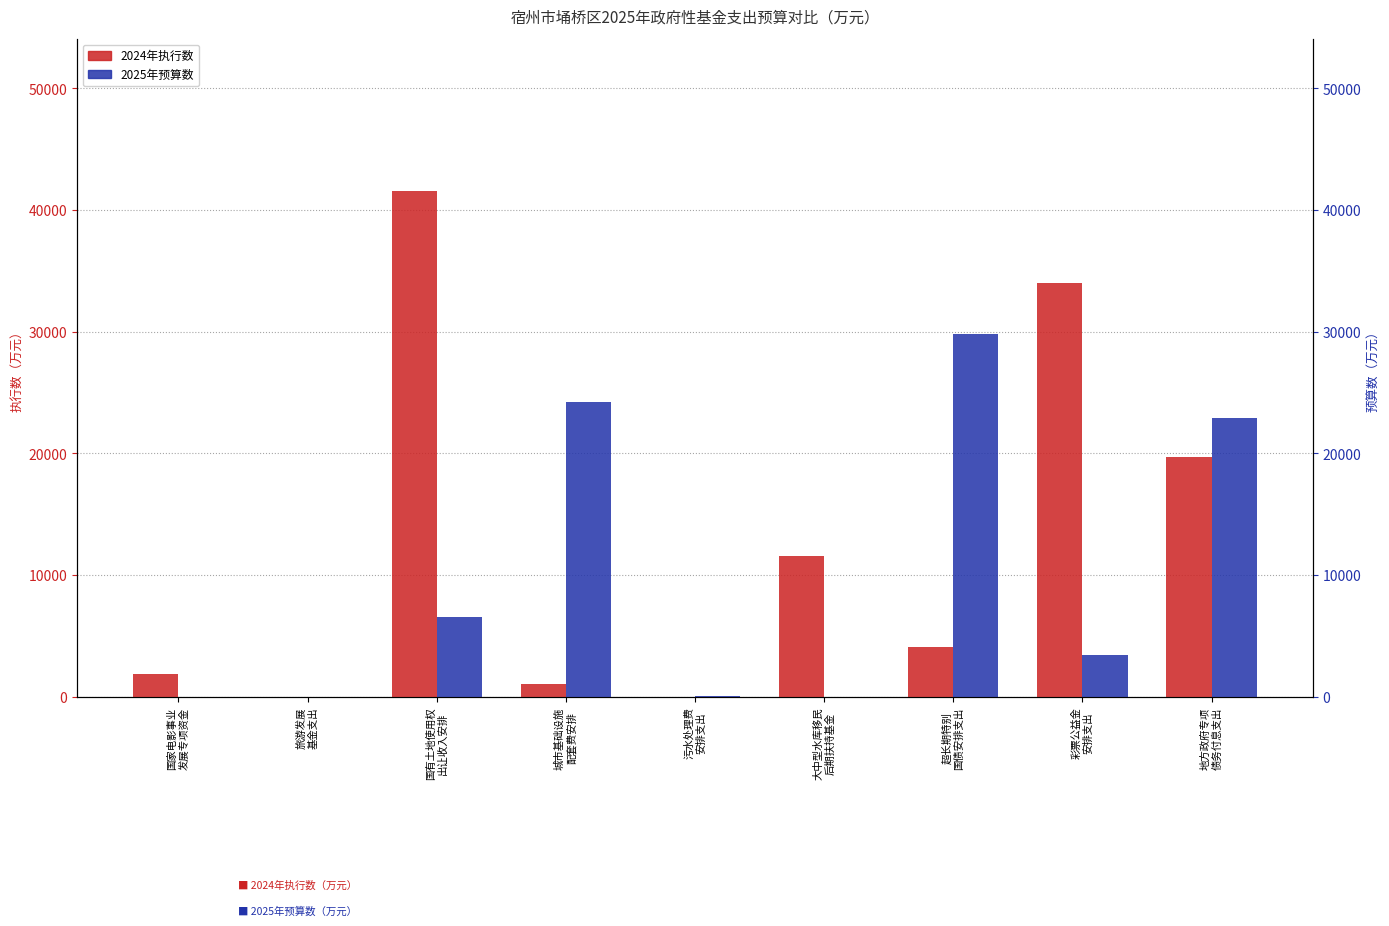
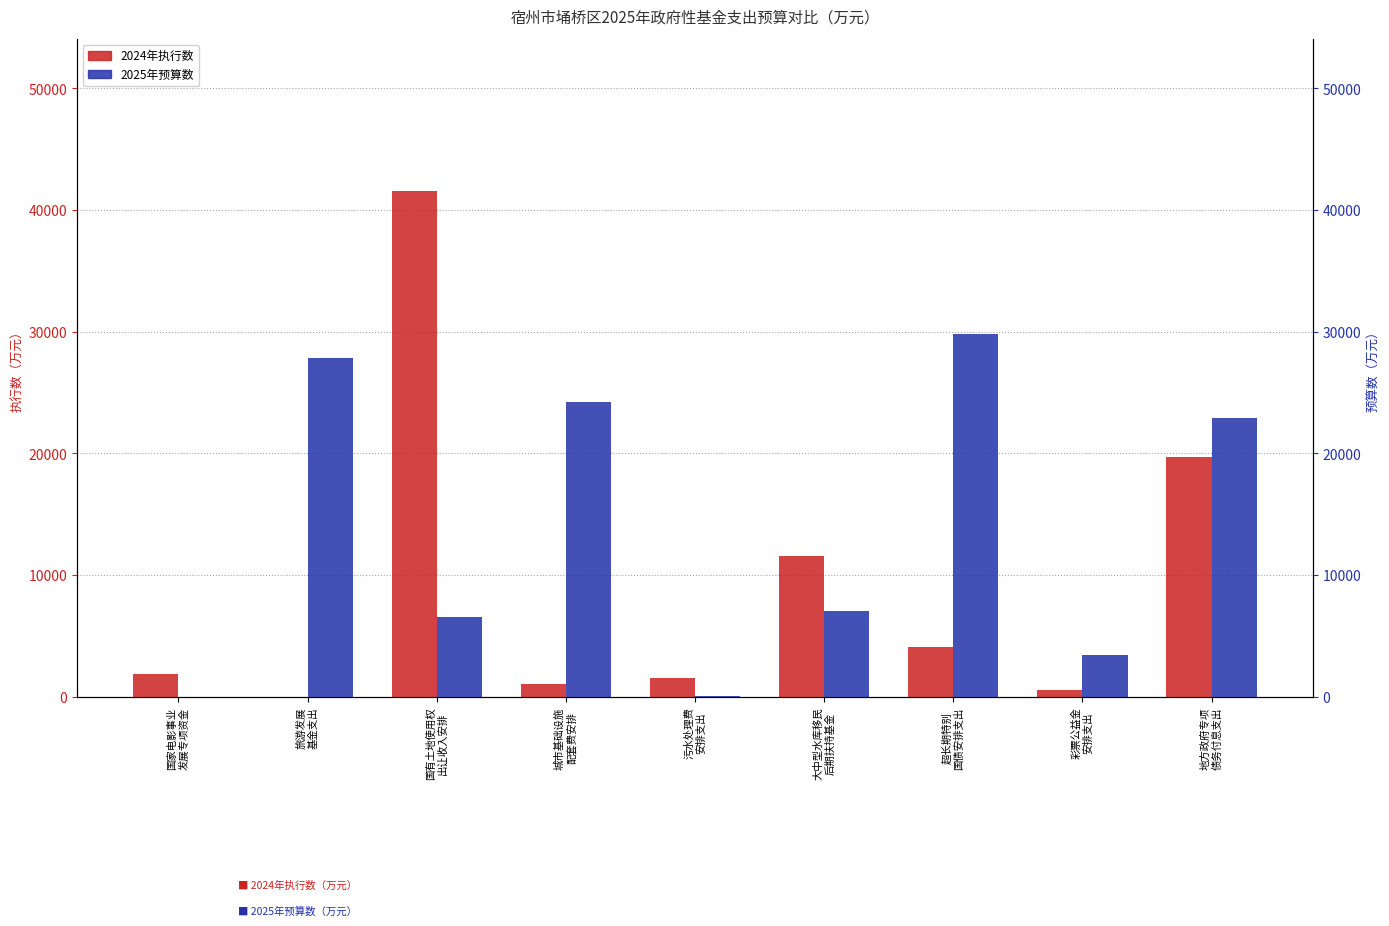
  {
    "2024年执行数": {
      "国家电影事业 发展专项资金": 1800,
      "旅游发展 基金支出": 0,
      "国有土地使用权 出让收入安排": 41600,
      "城市基础设施 配套费安排": 1000,
-     "污水处理费 安排支出": 0,
+     "污水处理费 安排支出": 1500,
      "大中型水库移民 后期扶持基金": 11600,
      "超长期特别 国债安排支出": 4100,
-     "彩票公益金 安排支出": 34000,
+     "彩票公益金 安排支出": 600,
      "地方政府专项 债务付息支出": 19700
    },
    "2025年预算数": {
      "国家电影事业 发展专项资金": 0,
-     "旅游发展 基金支出": 0,
+     "旅游发展 基金支出": 27900,
      "国有土地使用权 出让收入安排": 6600,
      "城市基础设施 配套费安排": 24300,
-     "大中型水库移民 后期扶持基金": 0,
+     "大中型水库移民 后期扶持基金": 7000,
      "超长期特别 国债安排支出": 29800,
      "彩票公益金 安排支出": 3500,
      "地方政府专项 债务付息支出": 22900
    }
  }
